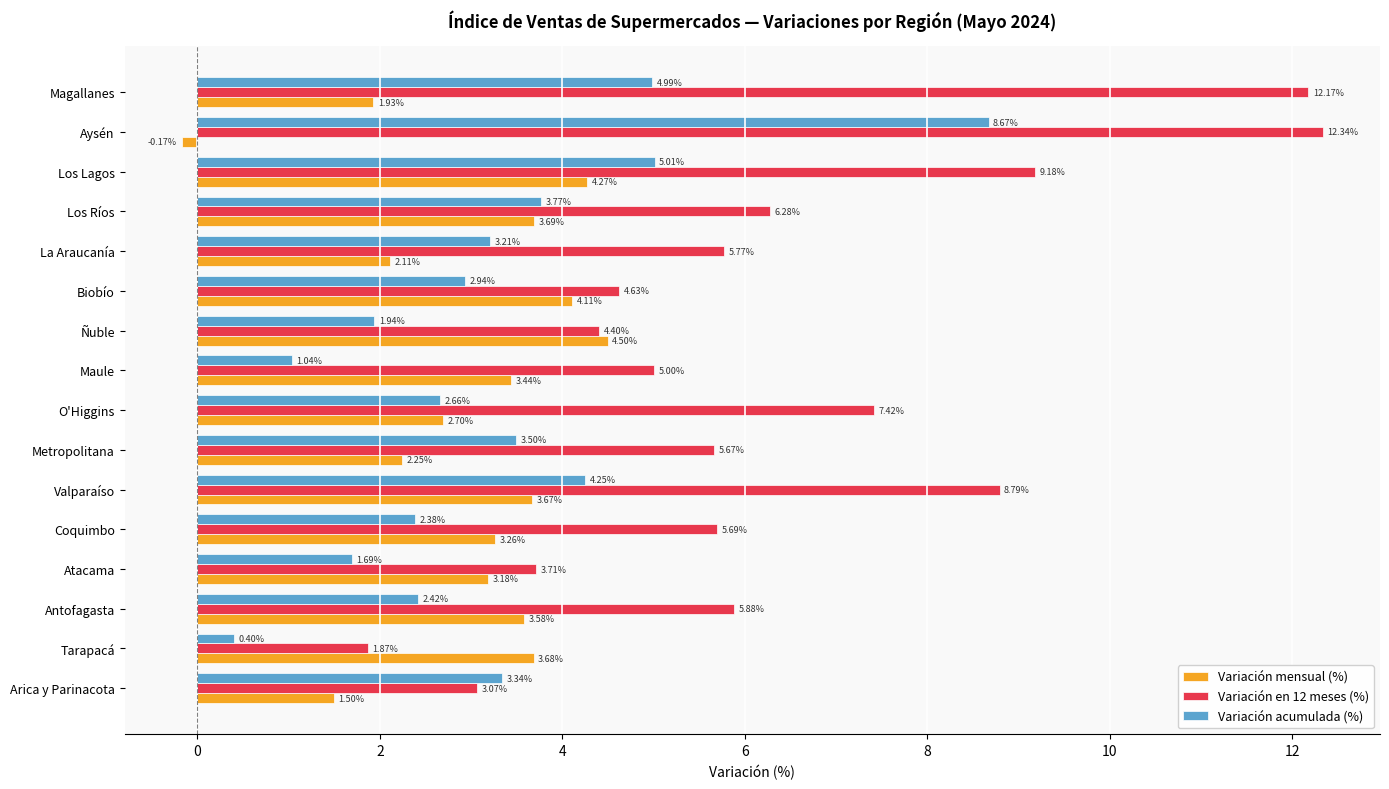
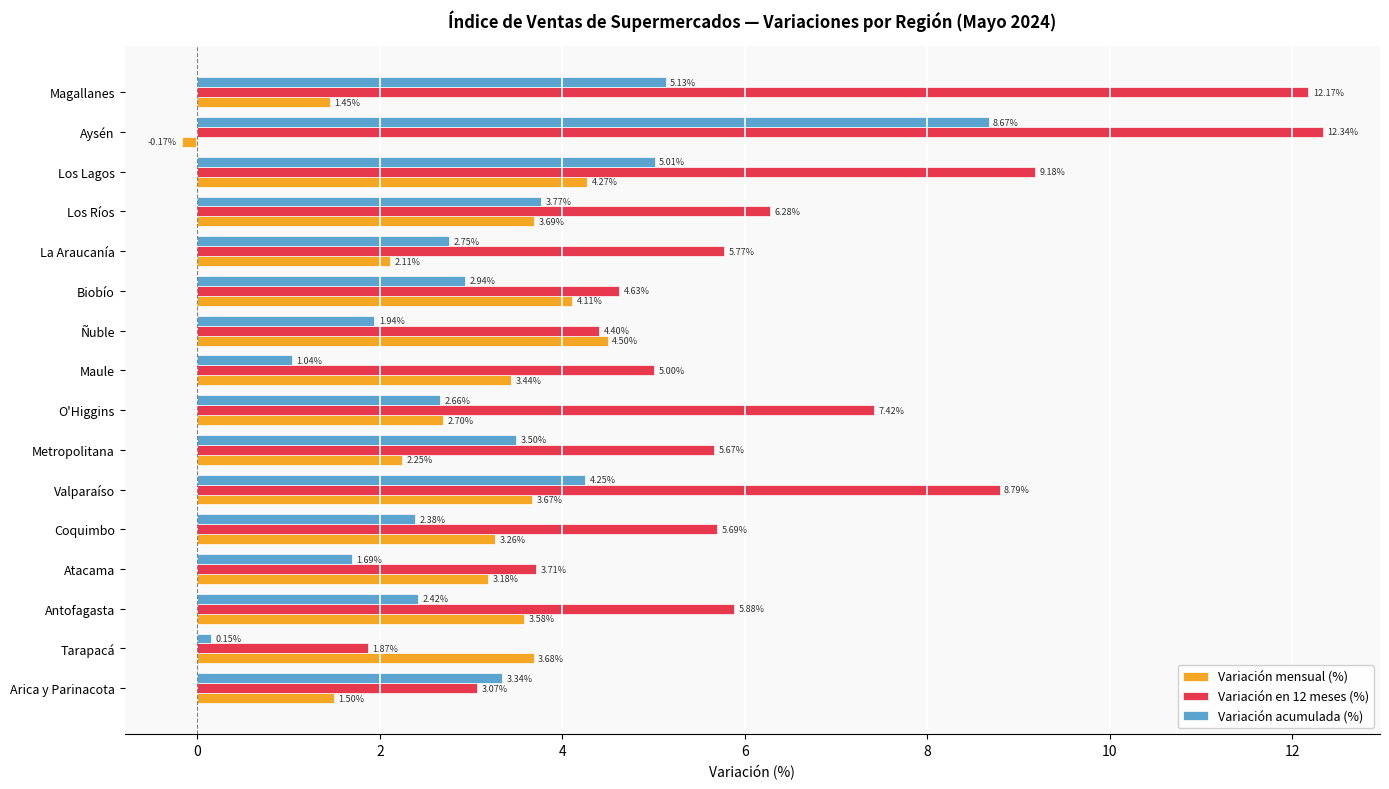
  {
    "Variación mensual (%)": {
-     "Magallanes": "1.93%",
+     "Magallanes": "1.45%",
      "Aysén": "-0.17%",
      "Los Lagos": "4.27%",
      "Los Ríos": "3.69%",
      "La Araucanía": "2.11%",
      "Biobío": "4.11%",
      "Ñuble": "4.50%",
      "Maule": "3.44%",
      "O'Higgins": "2.70%",
      "Metropolitana": "2.25%",
      "Valparaíso": "3.67%",
      "Coquimbo": "3.26%",
      "Atacama": "3.18%",
      "Antofagasta": "3.58%",
      "Tarapacá": "3.68%",
      "Arica y Parinacota": "1.50%"
    },
    "Variación en 12 meses (%)": {
      "Magallanes": "12.17%",
      "Aysén": "12.34%",
      "Los Lagos": "9.18%",
      "Los Ríos": "6.28%",
      "La Araucanía": "5.77%",
      "Biobío": "4.63%",
      "Ñuble": "4.40%",
      "Maule": "5.00%",
      "O'Higgins": "7.42%",
      "Metropolitana": "5.67%",
      "Valparaíso": "8.79%",
      "Coquimbo": "5.69%",
      "Atacama": "3.71%",
      "Antofagasta": "5.88%",
      "Tarapacá": "1.87%",
      "Arica y Parinacota": "3.07%"
    },
    "Variación acumulada (%)": {
-     "Magallanes": "4.99%",
+     "Magallanes": "5.13%",
      "Aysén": "8.67%",
      "Los Lagos": "5.01%",
      "Los Ríos": "3.77%",
-     "La Araucanía": "3.21%",
+     "La Araucanía": "2.75%",
      "Biobío": "2.94%",
      "Ñuble": "1.94%",
      "Maule": "1.04%",
      "O'Higgins": "2.66%",
      "Metropolitana": "3.50%",
      "Valparaíso": "4.25%",
      "Coquimbo": "2.38%",
      "Atacama": "1.69%",
      "Antofagasta": "2.42%",
-     "Tarapacá": "0.40%",
+     "Tarapacá": "0.15%",
      "Arica y Parinacota": "3.34%"
    }
  }
